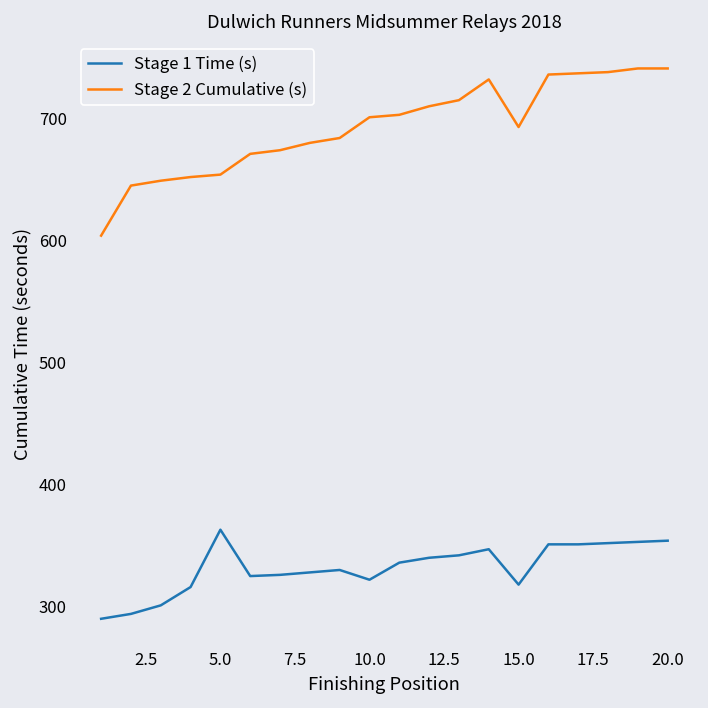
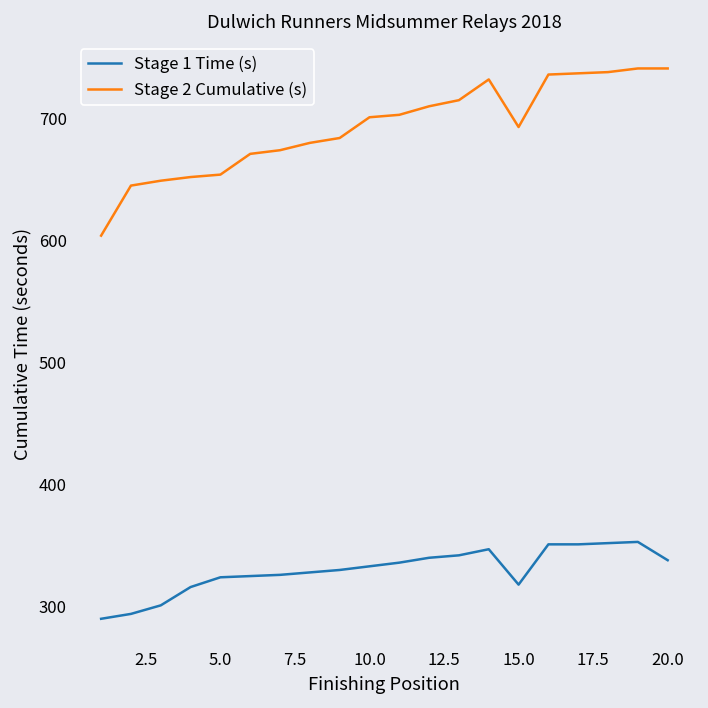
  {
    "Stage 1 Time (s)": {
-     "5.0": 363,
-     "10.0": 322,
+     "5.0": 324,
+     "10.0": 333,
      "15.0": 318,
-     "20.0": 354
+     "20.0": 338
    },
    "Stage 2 Cumulative (s)": {
      "5.0": 654,
      "10.0": 701,
      "15.0": 693,
      "20.0": 741
    }
  }
